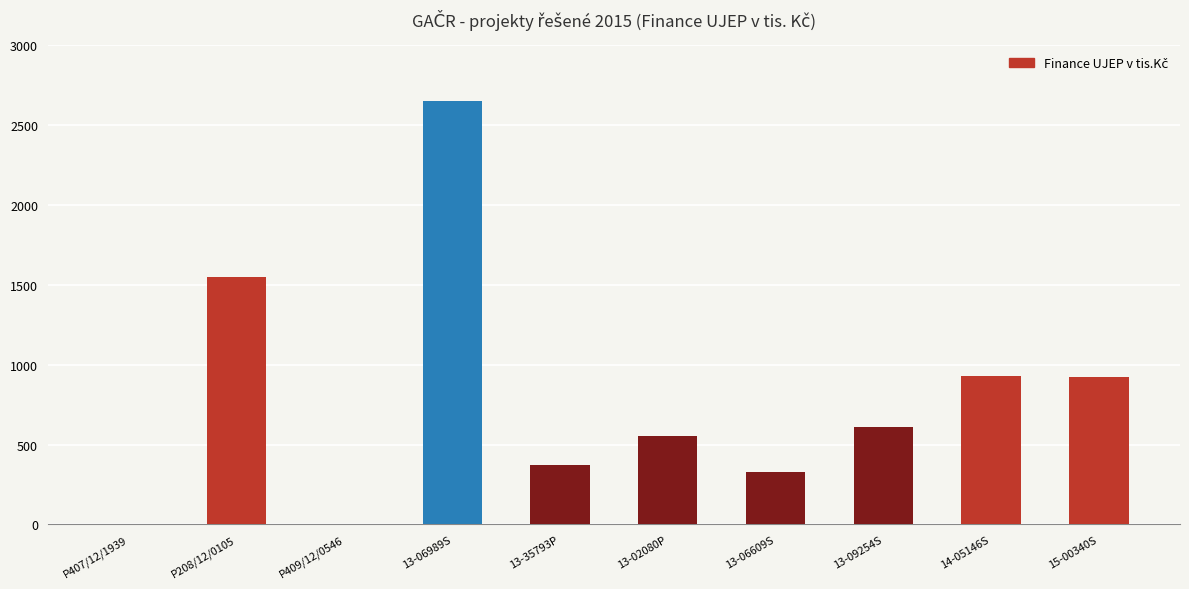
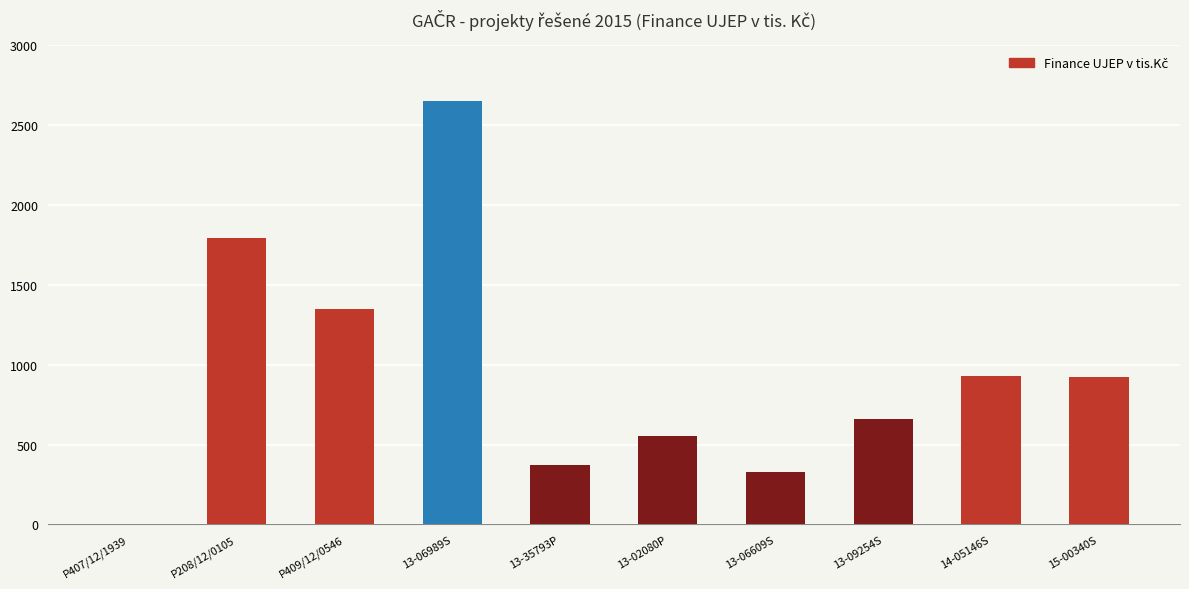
  {
    "P407/12/1939": 0,
-   "P208/12/0105": 1550,
-   "P409/12/0546": 0,
+   "P208/12/0105": 1800,
+   "P409/12/0546": 1350,
    "13-06989S": 2650,
    "13-35793P": 370,
    "13-02080P": 560,
    "13-06609S": 330,
-   "13-09254S": 610,
+   "13-09254S": 660,
    "14-05146S": 930,
    "15-00340S": 920
  }
